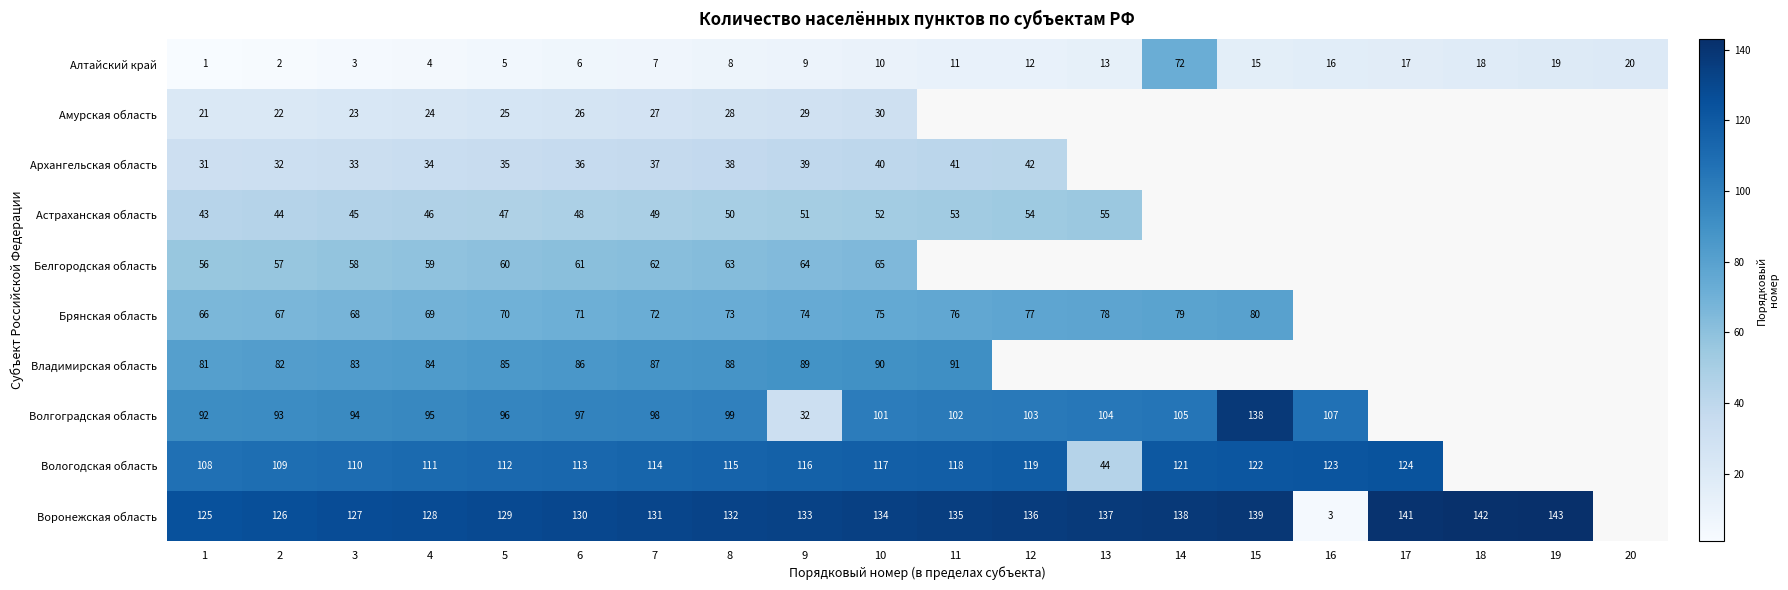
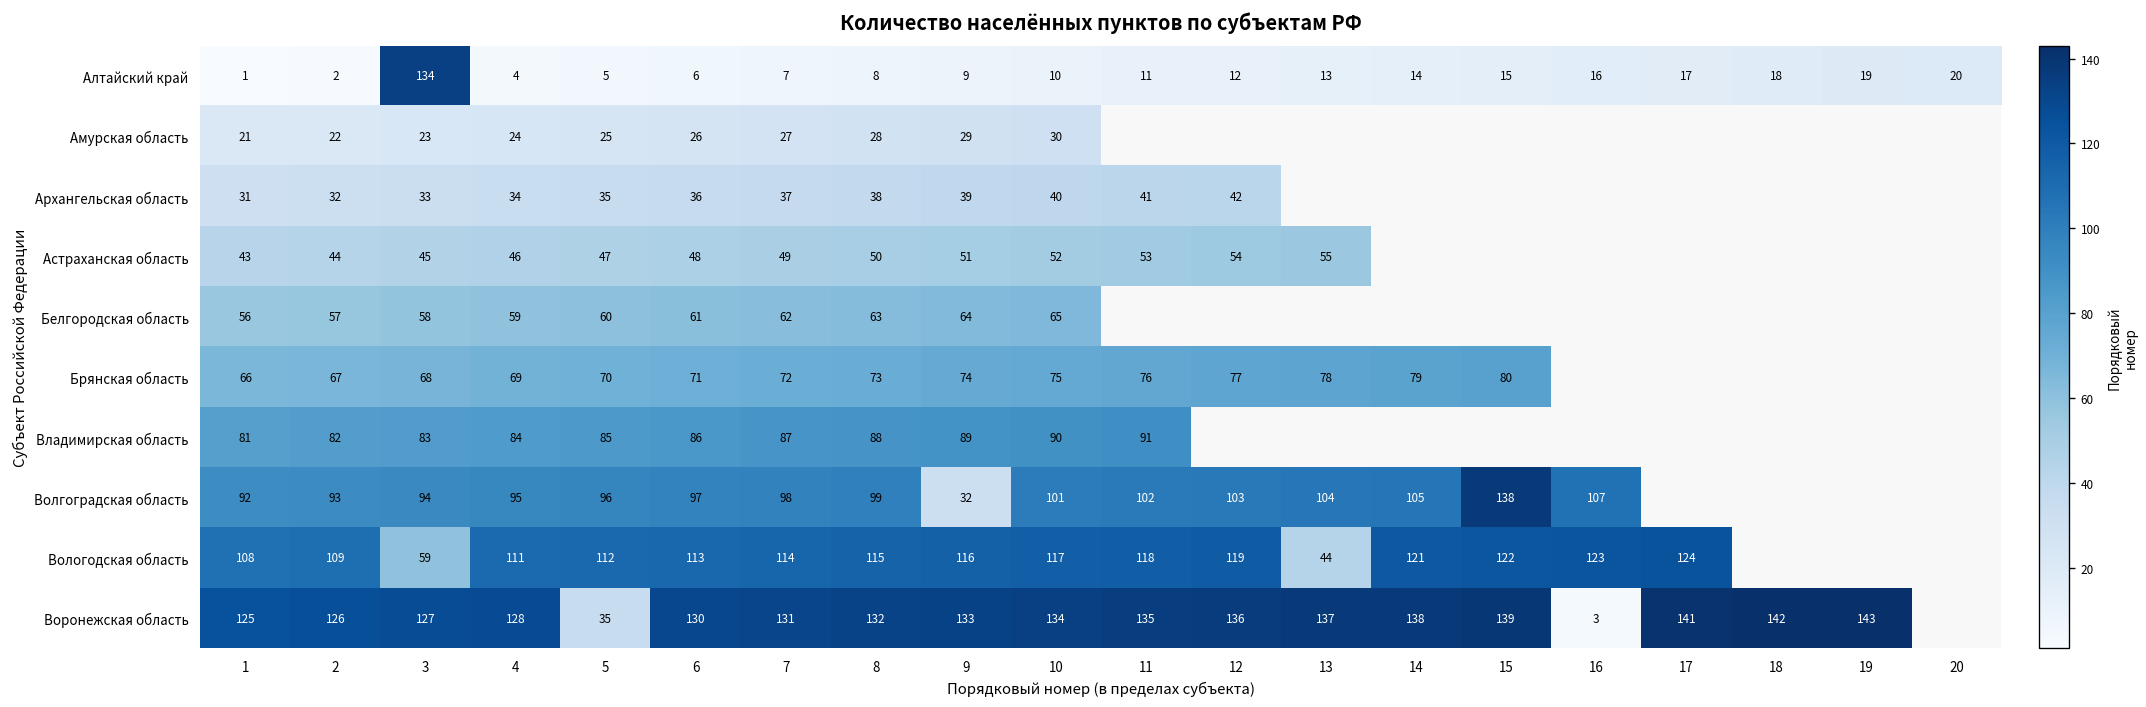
  {
    "Алтайский край": {
      "1": 1,
      "2": 2,
-     "3": 3,
+     "3": 134,
      "4": 4,
      "5": 5,
      "6": 6,
      "7": 7,
      "8": 8,
      "9": 9,
      "10": 10,
      "11": 11,
      "12": 12,
      "13": 13,
-     "14": 72,
+     "14": 14,
      "15": 15,
      "16": 16,
      "17": 17,
      "18": 18,
      "19": 19,
      "20": 20
    },
    "Амурская область": {
      "1": 21,
      "2": 22,
      "3": 23,
      "4": 24,
      "5": 25,
      "6": 26,
      "7": 27,
      "8": 28,
      "9": 29,
      "10": 30
    },
    "Архангельская область": {
      "1": 31,
      "2": 32,
      "3": 33,
      "4": 34,
      "5": 35,
      "6": 36,
      "7": 37,
      "8": 38,
      "9": 39,
      "10": 40,
      "11": 41,
      "12": 42
    },
    "Астраханская область": {
      "1": 43,
      "2": 44,
      "3": 45,
      "4": 46,
      "5": 47,
      "6": 48,
      "7": 49,
      "8": 50,
      "9": 51,
      "10": 52,
      "11": 53,
      "12": 54,
      "13": 55
    },
    "Белгородская область": {
      "1": 56,
      "2": 57,
      "3": 58,
      "4": 59,
      "5": 60,
      "6": 61,
      "7": 62,
      "8": 63,
      "9": 64,
      "10": 65
    },
    "Брянская область": {
      "1": 66,
      "2": 67,
      "3": 68,
      "4": 69,
      "5": 70,
      "6": 71,
      "7": 72,
      "8": 73,
      "9": 74,
      "10": 75,
      "11": 76,
      "12": 77,
      "13": 78,
      "14": 79,
      "15": 80
    },
    "Владимирская область": {
      "1": 81,
      "2": 82,
      "3": 83,
      "4": 84,
      "5": 85,
      "6": 86,
      "7": 87,
      "8": 88,
      "9": 89,
      "10": 90,
      "11": 91
    },
    "Волгоградская область": {
      "1": 92,
      "2": 93,
      "3": 94,
      "4": 95,
      "5": 96,
      "6": 97,
      "7": 98,
      "8": 99,
      "9": 32,
      "10": 101,
      "11": 102,
      "12": 103,
      "13": 104,
      "14": 105,
      "15": 138,
      "16": 107
    },
    "Вологодская область": {
      "1": 108,
      "2": 109,
-     "3": 110,
+     "3": 59,
      "4": 111,
      "5": 112,
      "6": 113,
      "7": 114,
      "8": 115,
      "9": 116,
      "10": 117,
      "11": 118,
      "12": 119,
      "13": 44,
      "14": 121,
      "15": 122,
      "16": 123,
      "17": 124
    },
    "Воронежская область": {
      "1": 125,
      "2": 126,
      "3": 127,
      "4": 128,
-     "5": 129,
+     "5": 35,
      "6": 130,
      "7": 131,
      "8": 132,
      "9": 133,
      "10": 134,
      "11": 135,
      "12": 136,
      "13": 137,
      "14": 138,
      "15": 139,
      "16": 3,
      "17": 141,
      "18": 142,
      "19": 143
    }
  }
